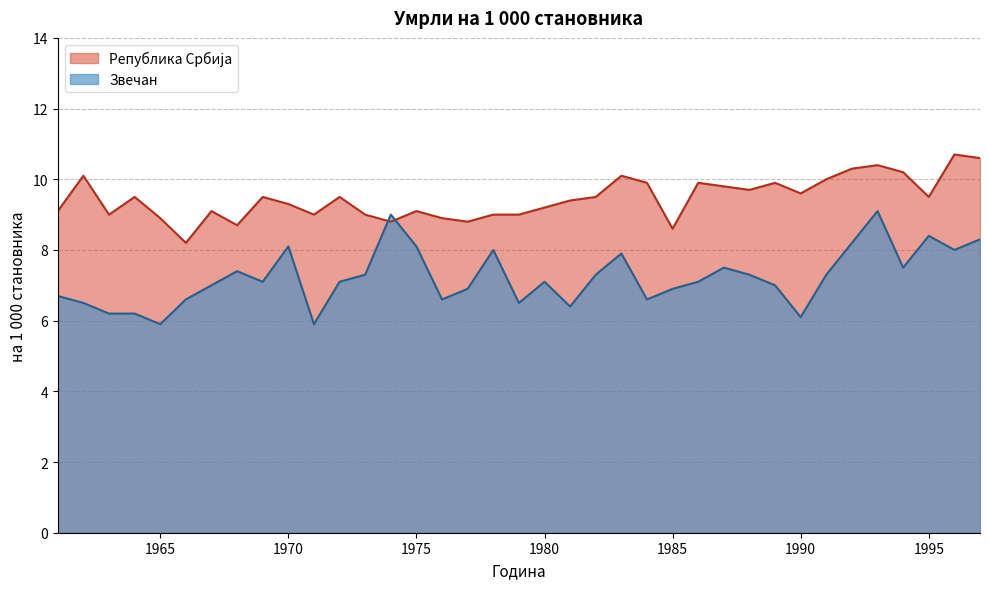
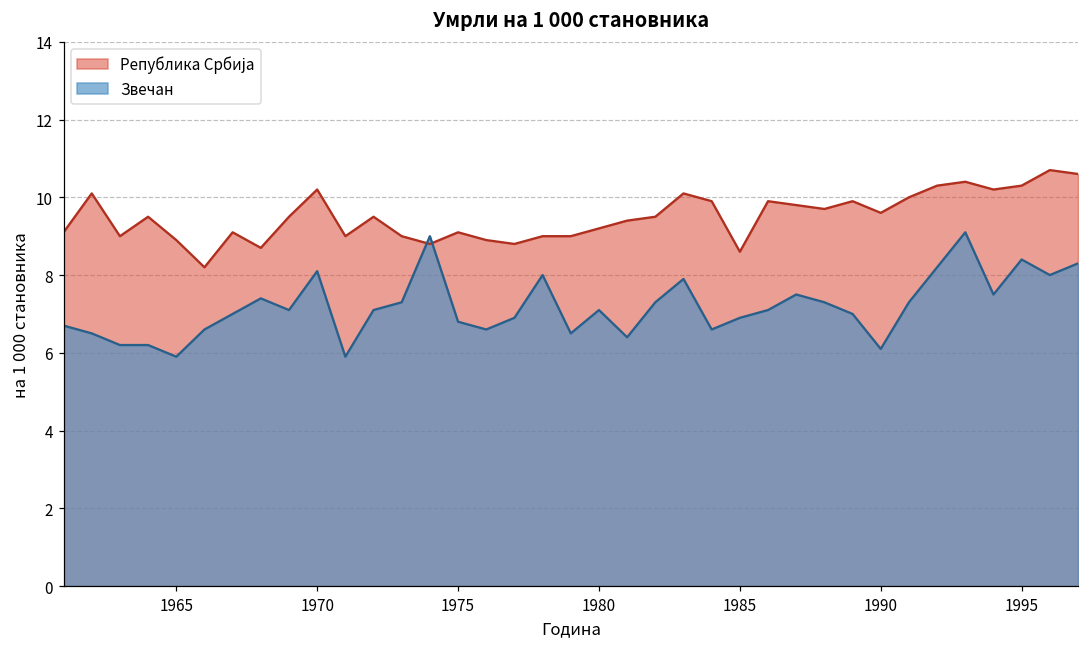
  {
    "Република Србија": {
      "1965": 8.9,
-     "1970": 9.3,
+     "1970": 10.2,
      "1975": 9.1,
      "1980": 9.2,
      "1985": 8.6,
      "1990": 9.6,
-     "1995": 9.5
+     "1995": 10.3
    },
    "Звечан": {
      "1965": 5.9,
      "1970": 8.1,
-     "1975": 8.1,
+     "1975": 6.8,
      "1980": 7.1,
      "1985": 6.9,
      "1990": 6.1,
      "1995": 8.4
    }
  }
